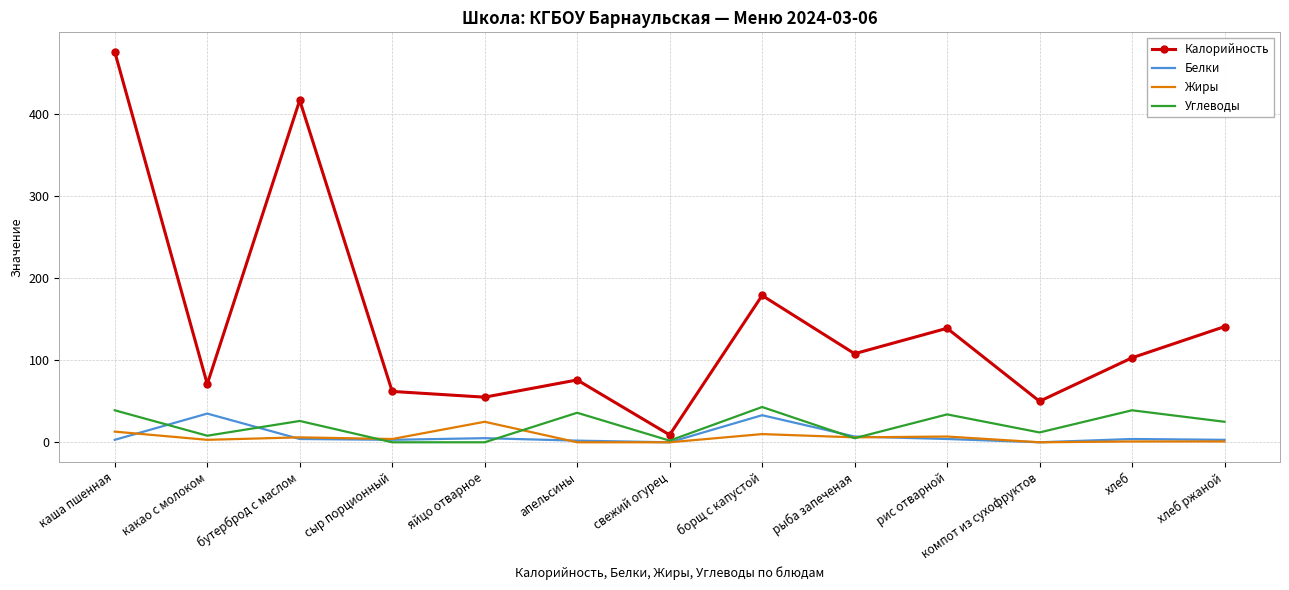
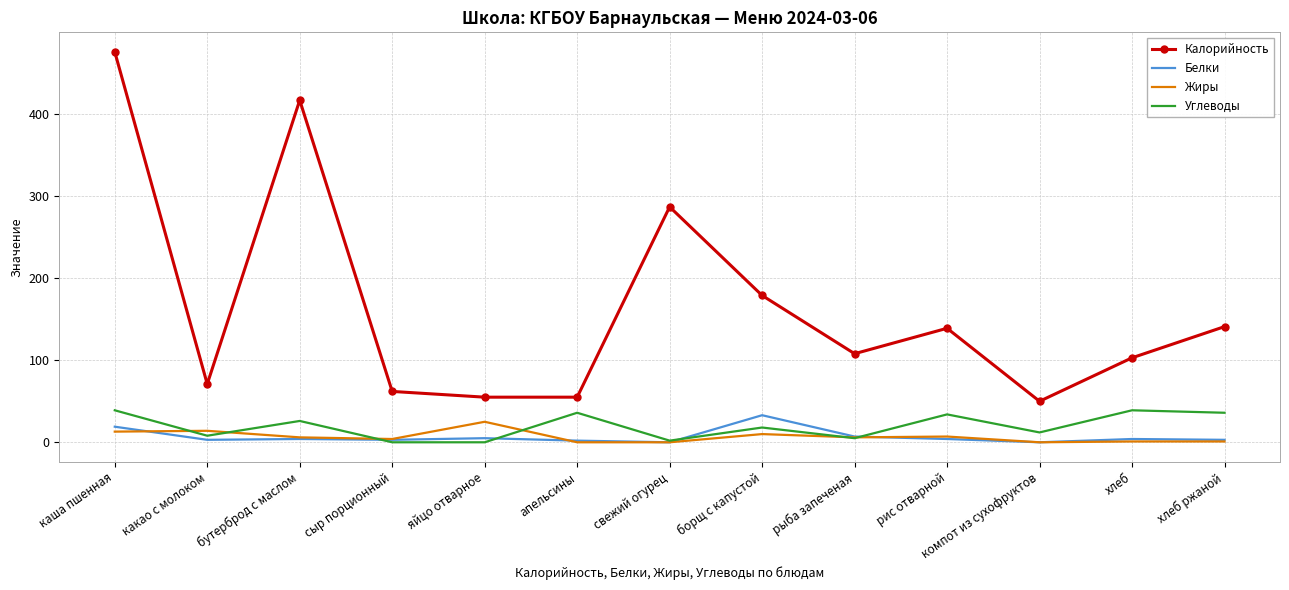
  {
    "Калорийность": {
      "каша пшенная": 480,
      "какао с молоком": 70,
      "бутерброд с маслом": 420,
      "сыр порционный": 60,
      "яйцо отварное": 60,
-     "апельсины": 80,
-     "свежий огурец": 10,
+     "апельсины": 60,
+     "свежий огурец": 290,
      "борщ с капустой": 180,
      "рыба запеченая": 110,
      "рис отварной": 140,
      "компот из сухофруктов": 50,
      "хлеб": 100,
      "хлеб ржаной": 140
    },
    "Белки": {
-     "каша пшенная": 0,
-     "какао с молоком": 40,
+     "каша пшенная": 20,
+     "какао с молоком": 0,
      "яйцо отварное": 10,
      "борщ с капустой": 30
    },
    "Жиры": {
      "каша пшенная": 10,
-     "какао с молоком": 0,
+     "какао с молоком": 10,
      "яйцо отварное": 30,
      "борщ с капустой": 10
    },
    "Углеводы": {
      "каша пшенная": 40,
      "какао с молоком": 10,
      "бутерброд с маслом": 30,
      "яйцо отварное": 0,
      "апельсины": 40,
-     "борщ с капустой": 40,
+     "борщ с капустой": 20,
      "рис отварной": 30,
      "компот из сухофруктов": 10,
      "хлеб": 40,
-     "хлеб ржаной": 30
+     "хлеб ржаной": 40
    }
  }
